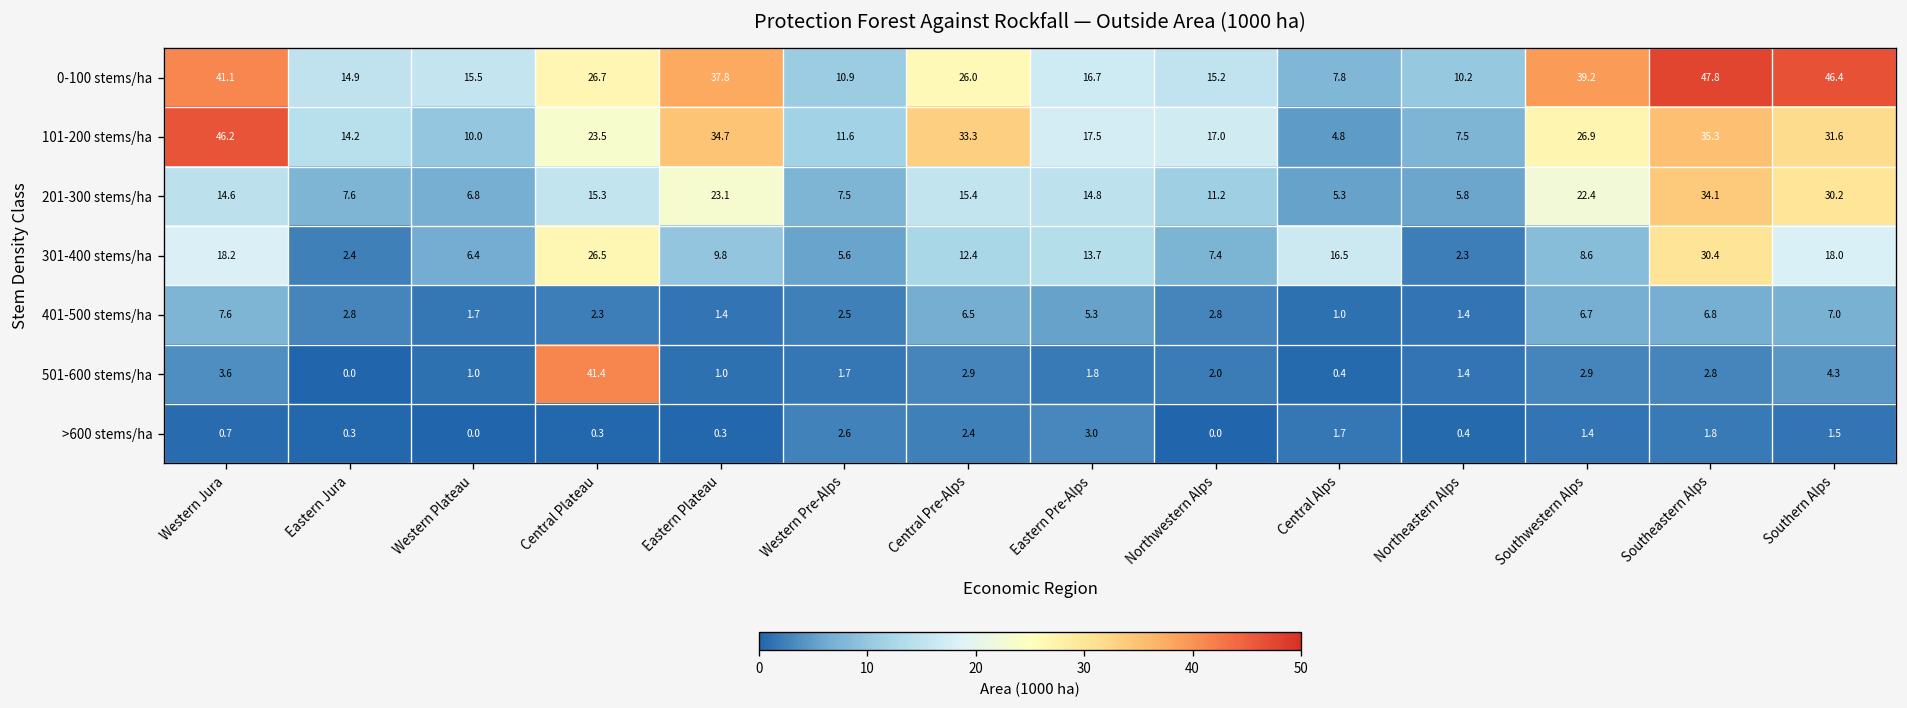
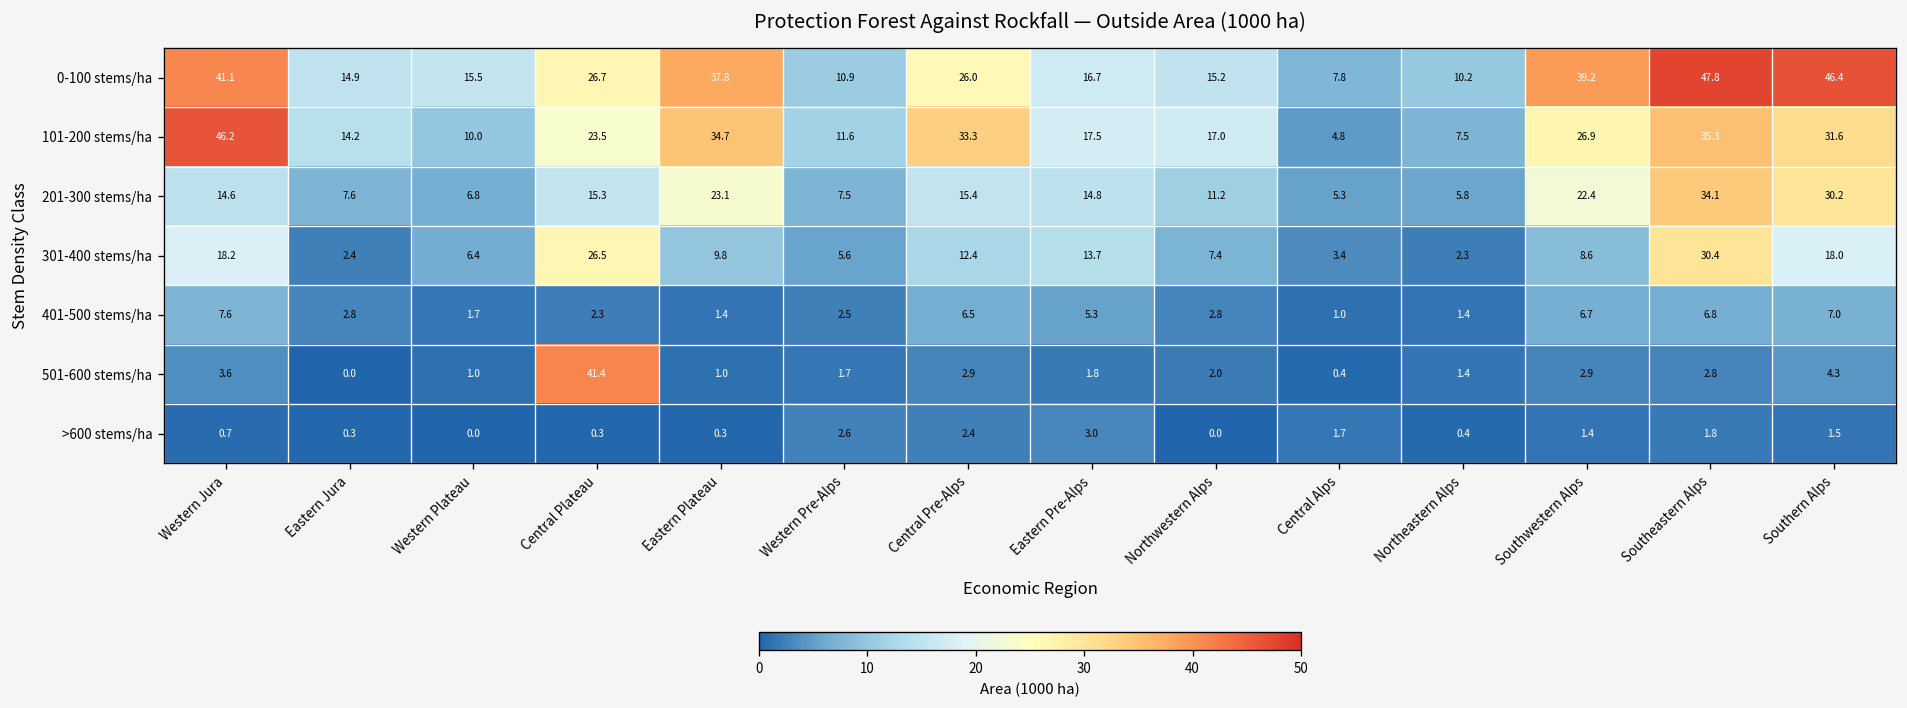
  {
    "0-100 stems/ha": {
      "Western Jura": 41.1,
      "Eastern Jura": 14.9,
      "Western Plateau": 15.5,
      "Central Plateau": 26.7,
      "Eastern Plateau": 37.8,
      "Western Pre-Alps": 10.9,
      "Central Pre-Alps": 26.0,
      "Eastern Pre-Alps": 16.7,
      "Northwestern Alps": 15.2,
      "Central Alps": 7.8,
      "Northeastern Alps": 10.2,
      "Southwestern Alps": 39.2,
      "Southeastern Alps": 47.8,
      "Southern Alps": 46.4
    },
    "101-200 stems/ha": {
      "Western Jura": 46.2,
      "Eastern Jura": 14.2,
      "Western Plateau": 10.0,
      "Central Plateau": 23.5,
      "Eastern Plateau": 34.7,
      "Western Pre-Alps": 11.6,
      "Central Pre-Alps": 33.3,
      "Eastern Pre-Alps": 17.5,
      "Northwestern Alps": 17.0,
      "Central Alps": 4.8,
      "Northeastern Alps": 7.5,
      "Southwestern Alps": 26.9,
      "Southeastern Alps": 35.3,
      "Southern Alps": 31.6
    },
    "201-300 stems/ha": {
      "Western Jura": 14.6,
      "Eastern Jura": 7.6,
      "Western Plateau": 6.8,
      "Central Plateau": 15.3,
      "Eastern Plateau": 23.1,
      "Western Pre-Alps": 7.5,
      "Central Pre-Alps": 15.4,
      "Eastern Pre-Alps": 14.8,
      "Northwestern Alps": 11.2,
      "Central Alps": 5.3,
      "Northeastern Alps": 5.8,
      "Southwestern Alps": 22.4,
      "Southeastern Alps": 34.1,
      "Southern Alps": 30.2
    },
    "301-400 stems/ha": {
      "Western Jura": 18.2,
      "Eastern Jura": 2.4,
      "Western Plateau": 6.4,
      "Central Plateau": 26.5,
      "Eastern Plateau": 9.8,
      "Western Pre-Alps": 5.6,
      "Central Pre-Alps": 12.4,
      "Eastern Pre-Alps": 13.7,
      "Northwestern Alps": 7.4,
-     "Central Alps": 16.5,
+     "Central Alps": 3.4,
      "Northeastern Alps": 2.3,
      "Southwestern Alps": 8.6,
      "Southeastern Alps": 30.4,
      "Southern Alps": 18.0
    },
    "401-500 stems/ha": {
      "Western Jura": 7.6,
      "Eastern Jura": 2.8,
      "Western Plateau": 1.7,
      "Central Plateau": 2.3,
      "Eastern Plateau": 1.4,
      "Western Pre-Alps": 2.5,
      "Central Pre-Alps": 6.5,
      "Eastern Pre-Alps": 5.3,
      "Northwestern Alps": 2.8,
      "Central Alps": 1.0,
      "Northeastern Alps": 1.4,
      "Southwestern Alps": 6.7,
      "Southeastern Alps": 6.8,
      "Southern Alps": 7.0
    },
    "501-600 stems/ha": {
      "Western Jura": 3.6,
      "Eastern Jura": 0.0,
      "Western Plateau": 1.0,
      "Central Plateau": 41.4,
      "Eastern Plateau": 1.0,
      "Western Pre-Alps": 1.7,
      "Central Pre-Alps": 2.9,
      "Eastern Pre-Alps": 1.8,
      "Northwestern Alps": 2.0,
      "Central Alps": 0.4,
      "Northeastern Alps": 1.4,
      "Southwestern Alps": 2.9,
      "Southeastern Alps": 2.8,
      "Southern Alps": 4.3
    },
    ">600 stems/ha": {
      "Western Jura": 0.7,
      "Eastern Jura": 0.3,
      "Western Plateau": 0.0,
      "Central Plateau": 0.3,
      "Eastern Plateau": 0.3,
      "Western Pre-Alps": 2.6,
      "Central Pre-Alps": 2.4,
      "Eastern Pre-Alps": 3.0,
      "Northwestern Alps": 0.0,
      "Central Alps": 1.7,
      "Northeastern Alps": 0.4,
      "Southwestern Alps": 1.4,
      "Southeastern Alps": 1.8,
      "Southern Alps": 1.5
    }
  }
